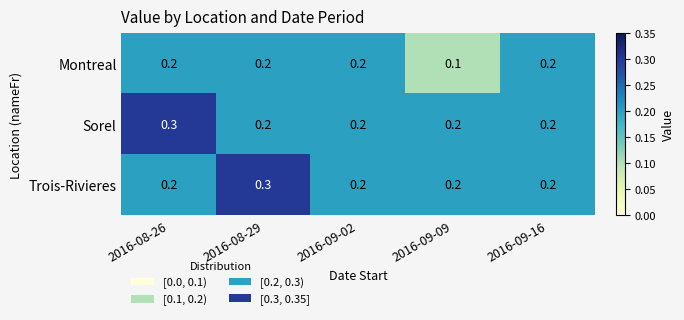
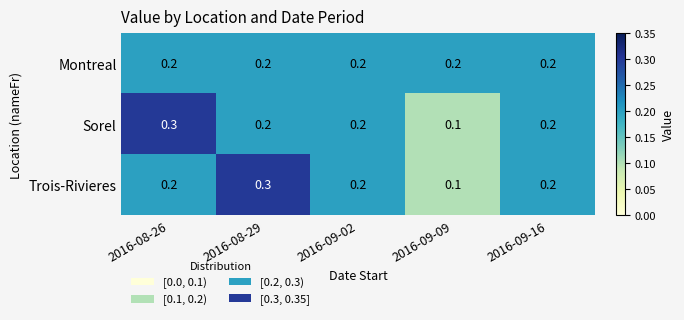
  {
    "Montreal": {
      "2016-08-26": 0.2,
      "2016-08-29": 0.2,
      "2016-09-02": 0.2,
-     "2016-09-09": 0.1,
+     "2016-09-09": 0.2,
      "2016-09-16": 0.2
    },
    "Sorel": {
      "2016-08-26": 0.3,
      "2016-08-29": 0.2,
      "2016-09-02": 0.2,
-     "2016-09-09": 0.2,
+     "2016-09-09": 0.1,
      "2016-09-16": 0.2
    },
    "Trois-Rivieres": {
      "2016-08-26": 0.2,
      "2016-08-29": 0.3,
      "2016-09-02": 0.2,
-     "2016-09-09": 0.2,
+     "2016-09-09": 0.1,
      "2016-09-16": 0.2
    }
  }
